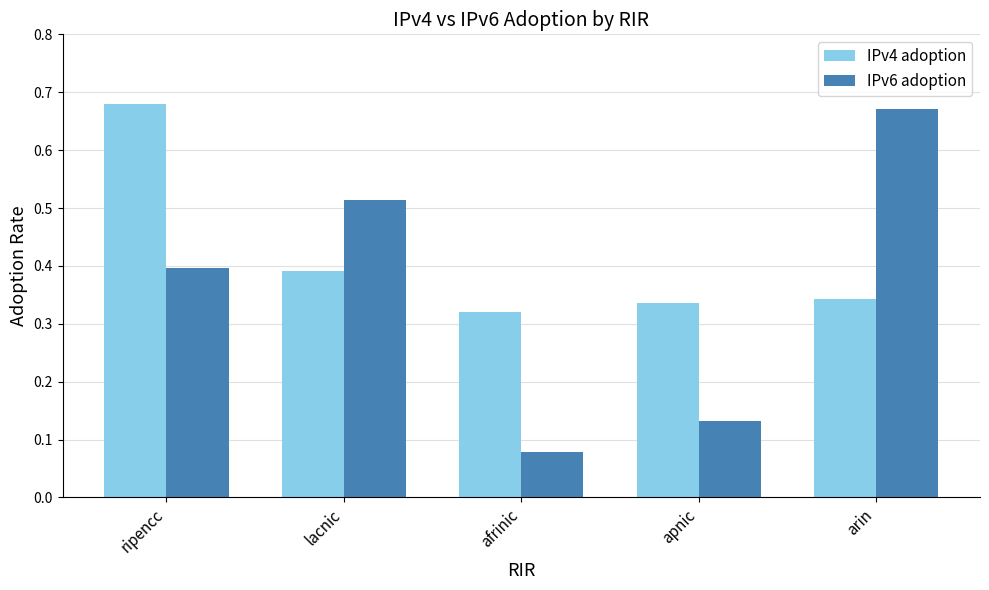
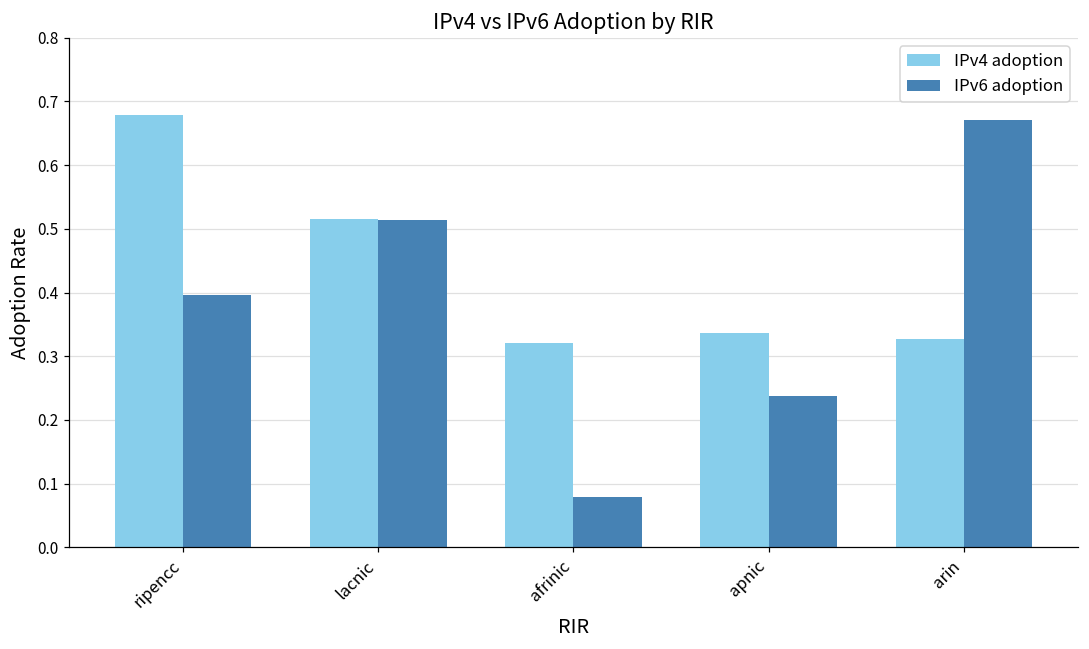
  {
    "IPv4 adoption": {
      "ripencc": 0.68,
-     "lacnic": 0.39,
+     "lacnic": 0.52,
      "afrinic": 0.32,
      "apnic": 0.34,
-     "arin": 0.34
+     "arin": 0.33
    },
    "IPv6 adoption": {
      "ripencc": 0.40,
      "lacnic": 0.51,
      "afrinic": 0.08,
-     "apnic": 0.13,
+     "apnic": 0.24,
      "arin": 0.67
    }
  }
